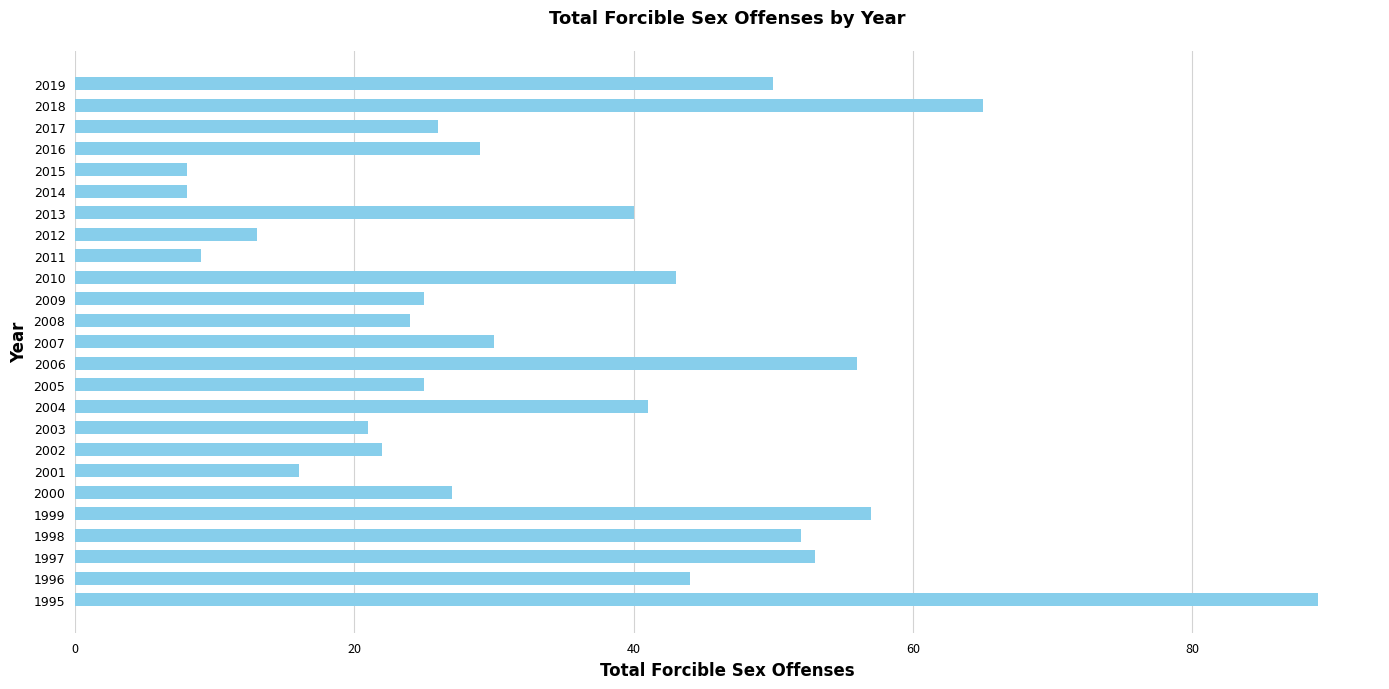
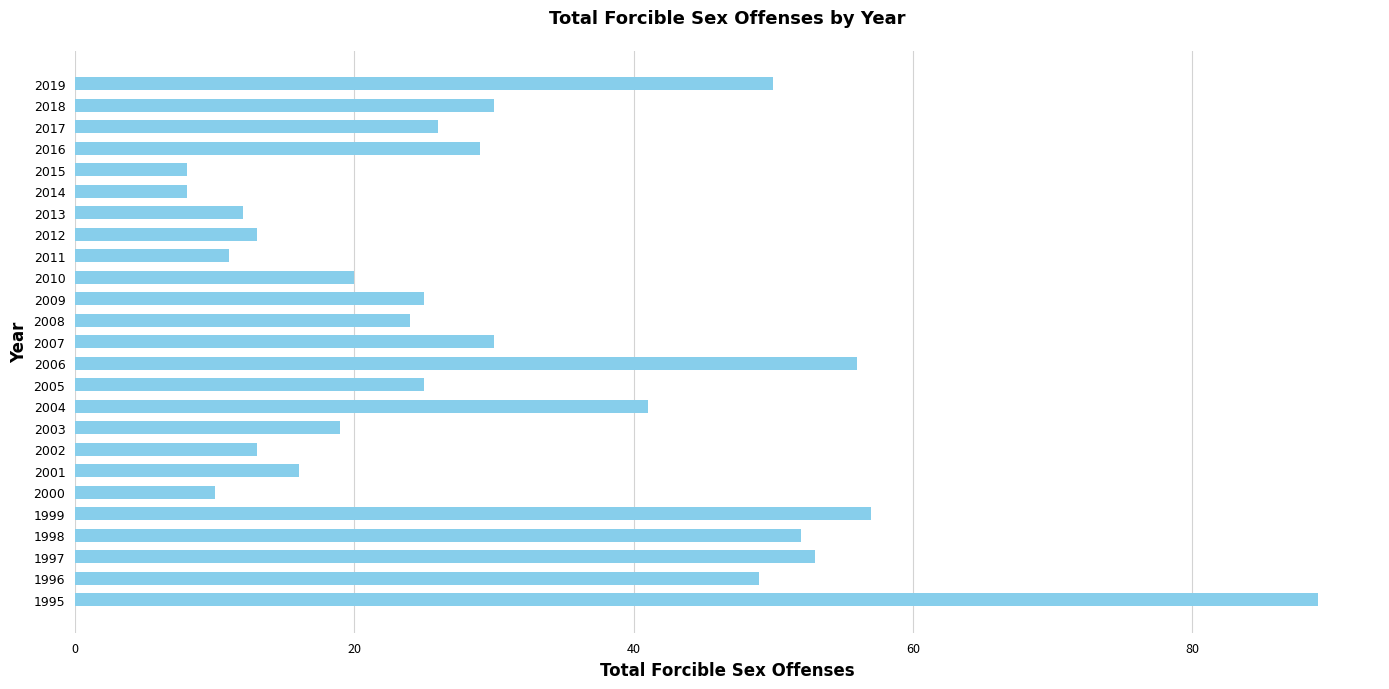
  {
    "2019": 50,
-   "2018": 65,
+   "2018": 30,
    "2017": 26,
    "2016": 29,
    "2015": 8,
    "2014": 8,
-   "2013": 40,
+   "2013": 12,
    "2012": 13,
-   "2011": 9,
-   "2010": 43,
+   "2011": 11,
+   "2010": 20,
    "2009": 25,
    "2008": 24,
    "2007": 30,
    "2006": 56,
    "2005": 25,
    "2004": 41,
-   "2003": 21,
-   "2002": 22,
+   "2003": 19,
+   "2002": 13,
    "2001": 16,
-   "2000": 27,
+   "2000": 10,
    "1999": 57,
    "1998": 52,
    "1997": 53,
-   "1996": 44,
+   "1996": 49,
    "1995": 89
  }
